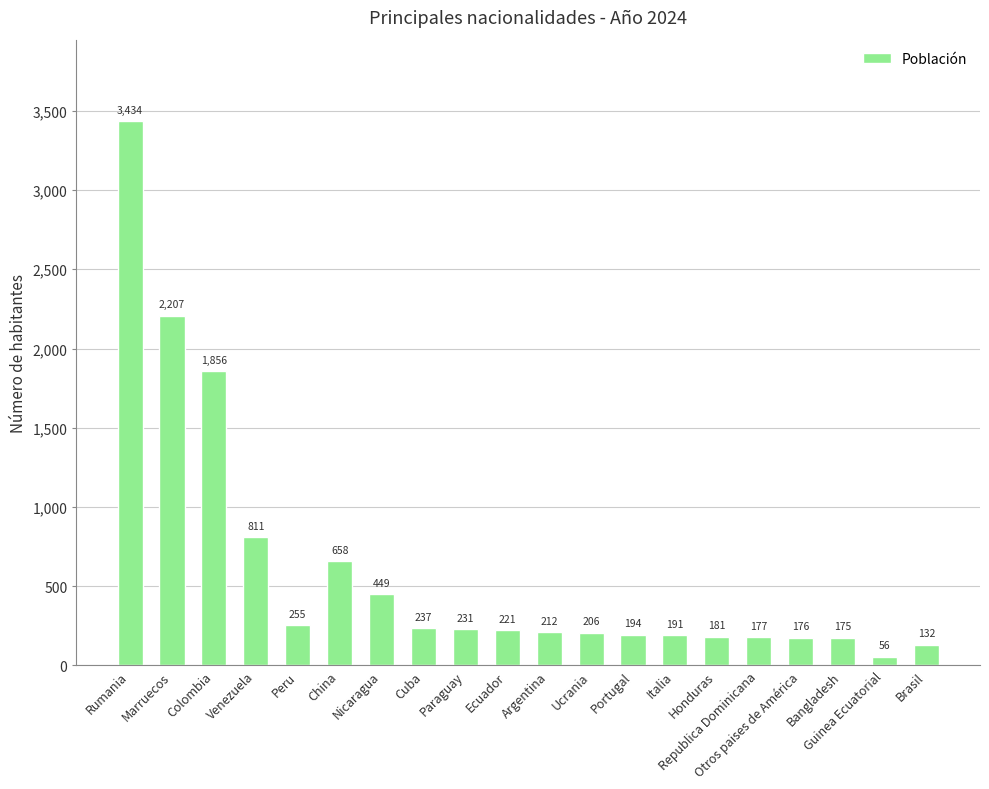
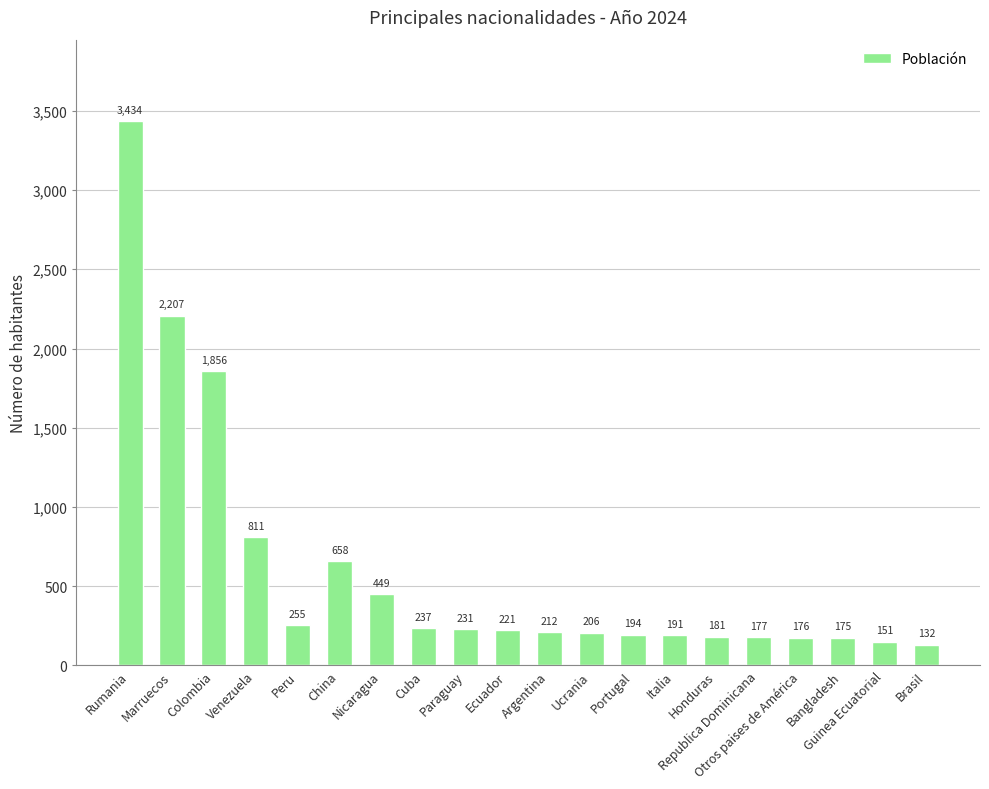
  {
    "Rumania": "3,434",
    "Marruecos": "2,207",
    "Colombia": "1,856",
    "Venezuela": "811",
    "Peru": "255",
    "China": "658",
    "Nicaragua": "449",
    "Cuba": "237",
    "Paraguay": "231",
    "Ecuador": "221",
    "Argentina": "212",
    "Ucrania": "206",
    "Portugal": "194",
    "Italia": "191",
    "Honduras": "181",
    "Republica Dominicana": "177",
    "Otros paises de América": "176",
    "Bangladesh": "175",
-   "Guinea Ecuatorial": "56",
+   "Guinea Ecuatorial": "151",
    "Brasil": "132"
  }
